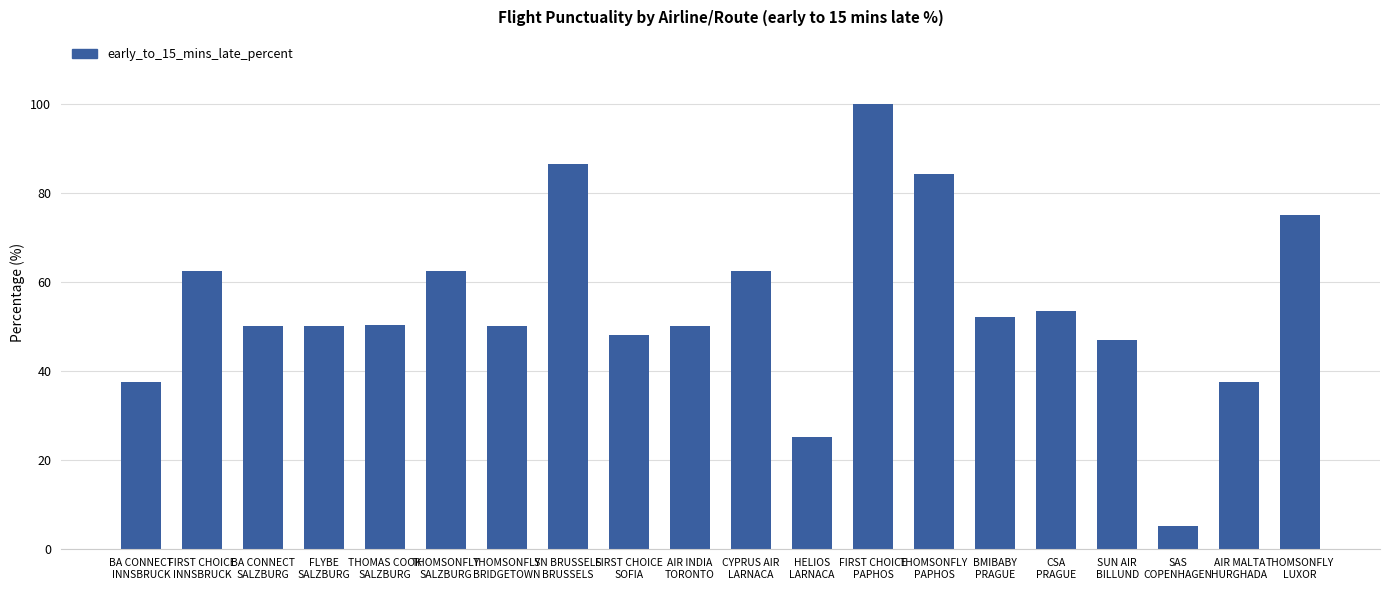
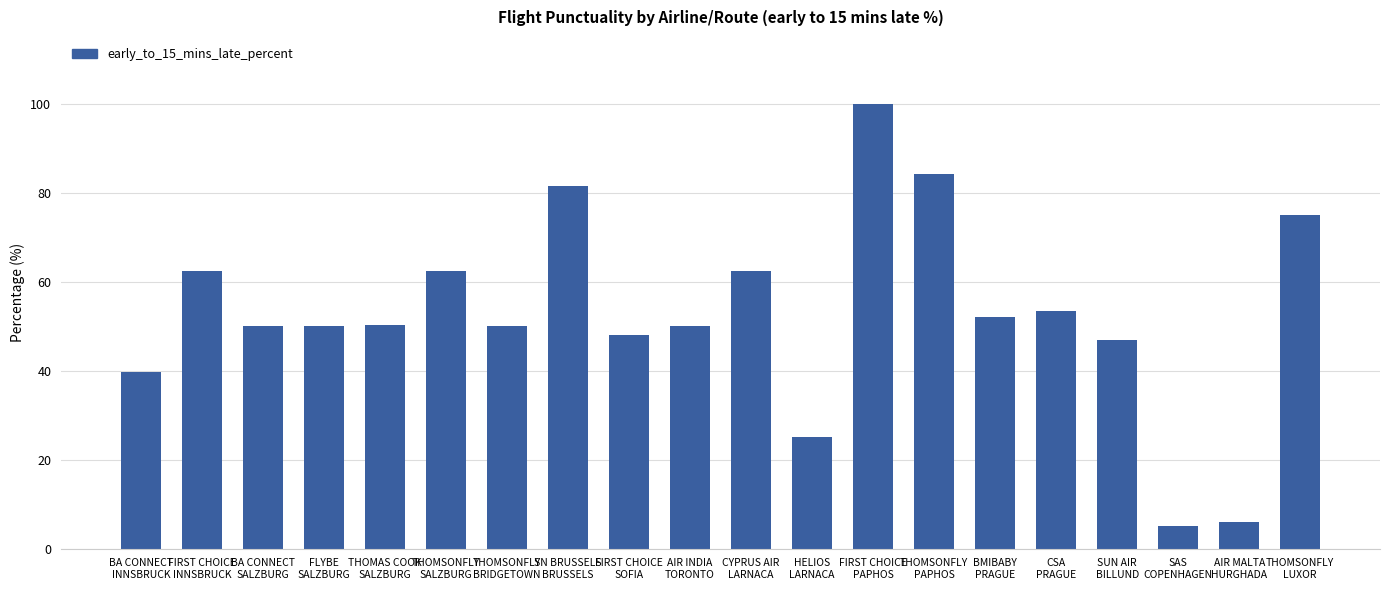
  {
-   "BA CONNECT INNSBRUCK": 38,
+   "BA CONNECT INNSBRUCK": 40,
    "FIRST CHOICE INNSBRUCK": 63,
    "BA CONNECT SALZBURG": 50,
    "FLYBE SALZBURG": 50,
    "THOMAS COOK SALZBURG": 50,
    "THOMSONFLY SALZBURG": 63,
    "THOMSONFLY BRIDGETOWN": 50,
-   "SN BRUSSELS BRUSSELS": 86,
+   "SN BRUSSELS BRUSSELS": 81,
    "FIRST CHOICE SOFIA": 48,
    "AIR INDIA TORONTO": 50,
    "CYPRUS AIR LARNACA": 63,
    "HELIOS LARNACA": 25,
    "FIRST CHOICE PAPHOS": 100,
    "THOMSONFLY PAPHOS": 84,
    "BMIBABY PRAGUE": 52,
    "CSA PRAGUE": 53,
    "SUN AIR BILLUND": 47,
    "SAS COPENHAGEN": 5,
-   "AIR MALTA HURGHADA": 38,
+   "AIR MALTA HURGHADA": 6,
    "THOMSONFLY LUXOR": 75
  }
